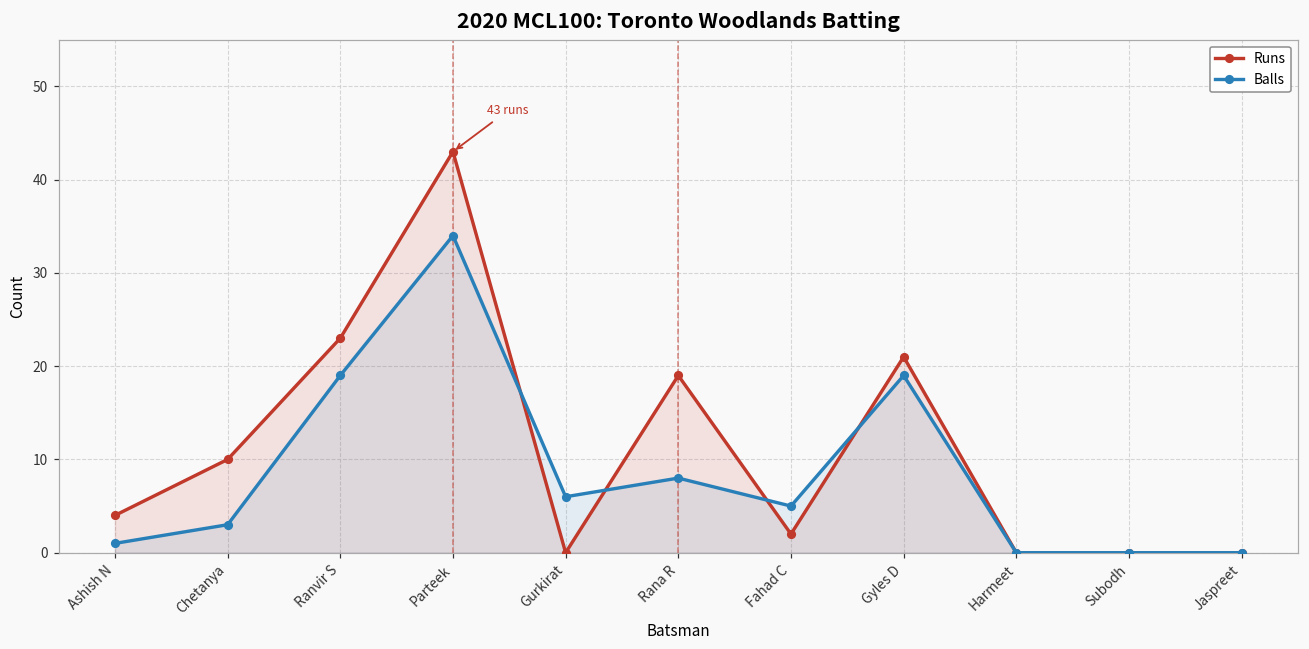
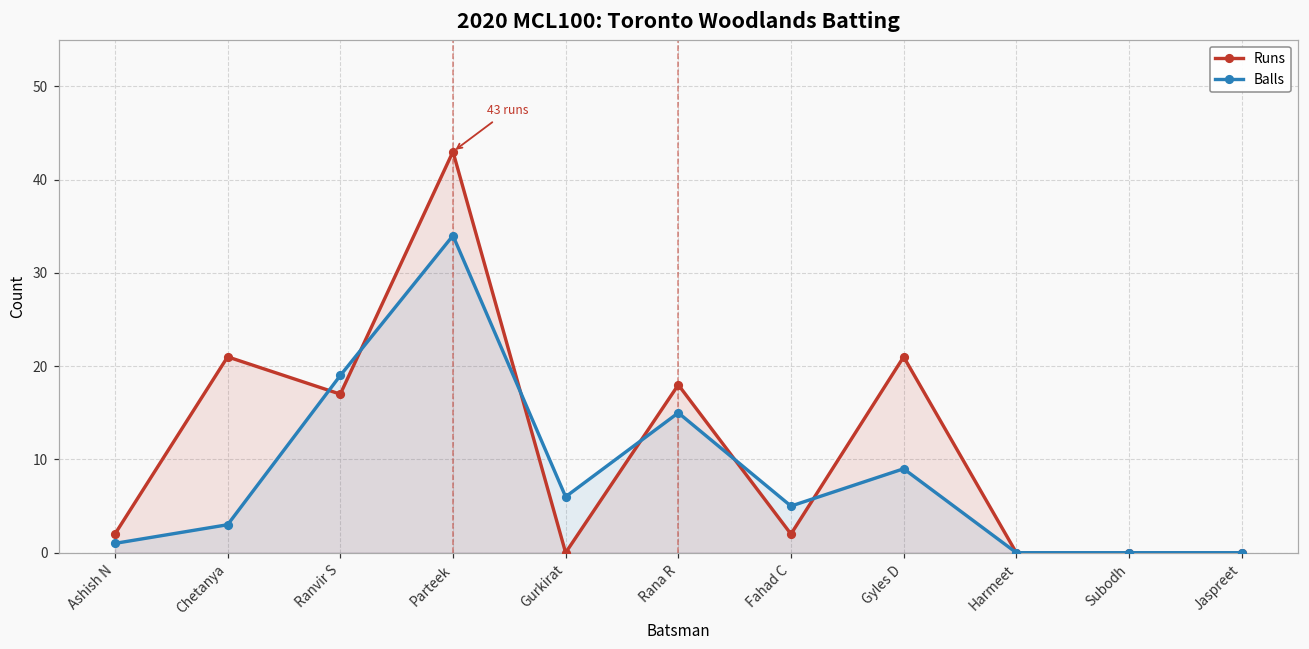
  {
    "Runs": {
-     "Ashish N": 4,
-     "Chetanya": 10,
-     "Ranvir S": 23,
+     "Ashish N": 2,
+     "Chetanya": 21,
+     "Ranvir S": 17,
      "Gurkirat": 0,
-     "Rana R": 19,
+     "Rana R": 18,
      "Fahad C": 2,
      "Gyles D": 21
    },
    "Balls": {
      "Ashish N": 1,
      "Chetanya": 3,
      "Ranvir S": 19,
      "Parteek": 34,
      "Gurkirat": 6,
-     "Rana R": 8,
+     "Rana R": 15,
      "Fahad C": 5,
-     "Gyles D": 19
+     "Gyles D": 9
    }
  }
